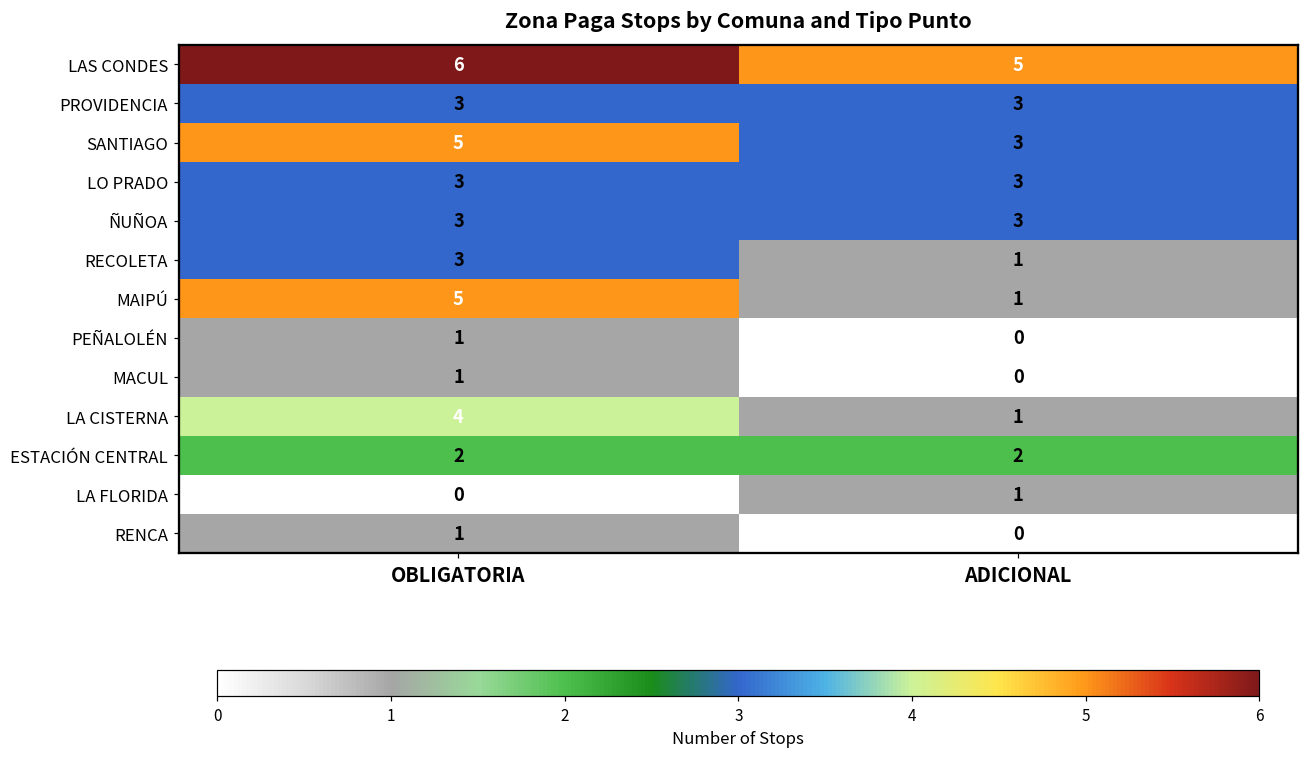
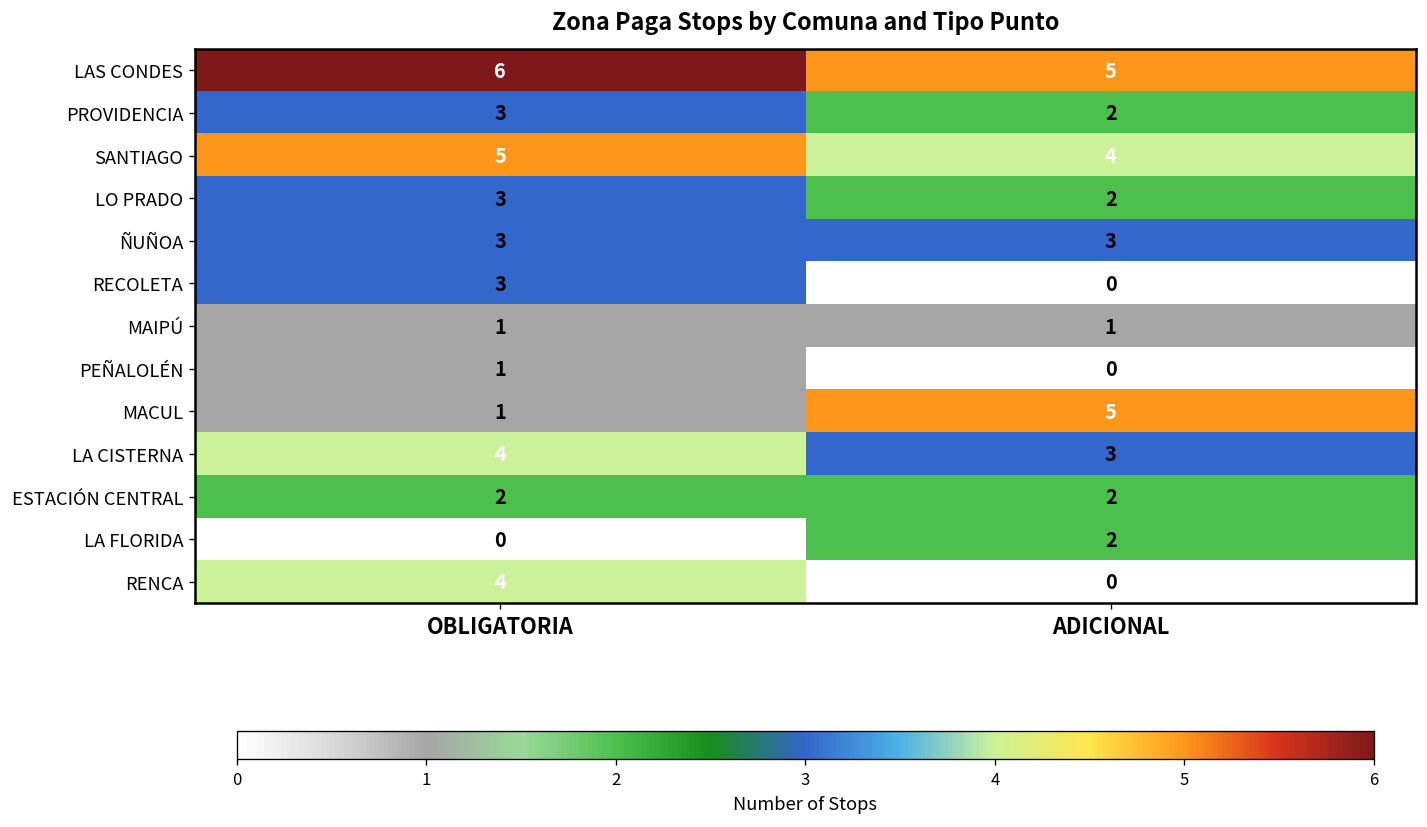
  {
    "LAS CONDES": {
      "OBLIGATORIA": 6,
      "ADICIONAL": 5
    },
    "PROVIDENCIA": {
      "OBLIGATORIA": 3,
-     "ADICIONAL": 3
+     "ADICIONAL": 2
    },
    "SANTIAGO": {
      "OBLIGATORIA": 5,
-     "ADICIONAL": 3
+     "ADICIONAL": 4
    },
    "LO PRADO": {
      "OBLIGATORIA": 3,
-     "ADICIONAL": 3
+     "ADICIONAL": 2
    },
    "ÑUÑOA": {
      "OBLIGATORIA": 3,
      "ADICIONAL": 3
    },
    "RECOLETA": {
      "OBLIGATORIA": 3,
-     "ADICIONAL": 1
+     "ADICIONAL": 0
    },
    "MAIPÚ": {
-     "OBLIGATORIA": 5,
+     "OBLIGATORIA": 1,
      "ADICIONAL": 1
    },
    "PEÑALOLÉN": {
      "OBLIGATORIA": 1,
      "ADICIONAL": 0
    },
    "MACUL": {
      "OBLIGATORIA": 1,
-     "ADICIONAL": 0
+     "ADICIONAL": 5
    },
    "LA CISTERNA": {
      "OBLIGATORIA": 4,
-     "ADICIONAL": 1
+     "ADICIONAL": 3
    },
    "ESTACIÓN CENTRAL": {
      "OBLIGATORIA": 2,
      "ADICIONAL": 2
    },
    "LA FLORIDA": {
      "OBLIGATORIA": 0,
-     "ADICIONAL": 1
+     "ADICIONAL": 2
    },
    "RENCA": {
-     "OBLIGATORIA": 1,
+     "OBLIGATORIA": 4,
      "ADICIONAL": 0
    }
  }
